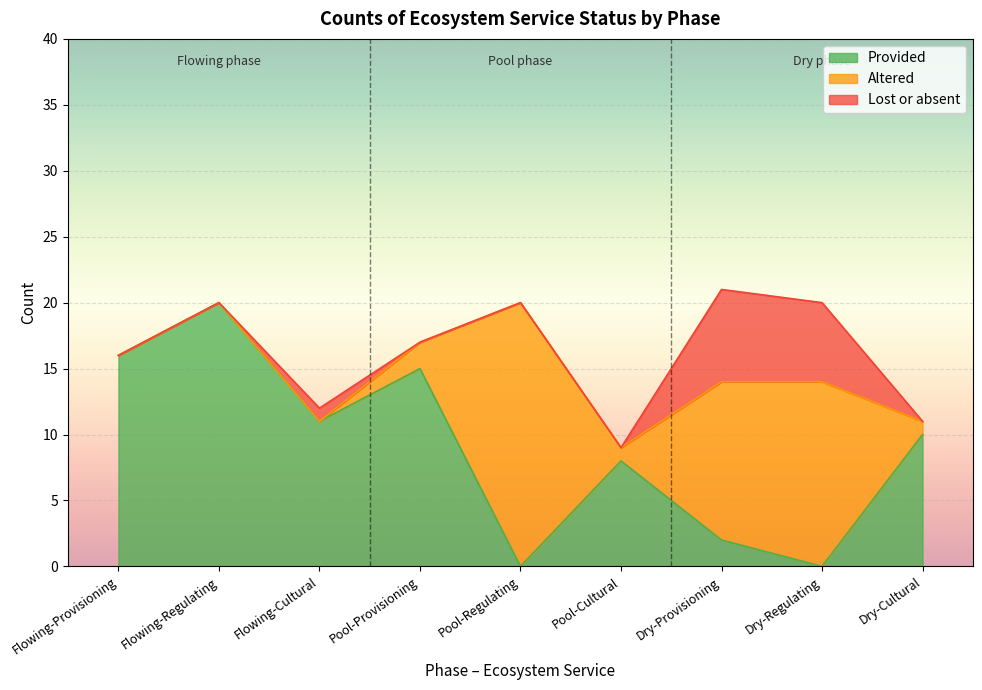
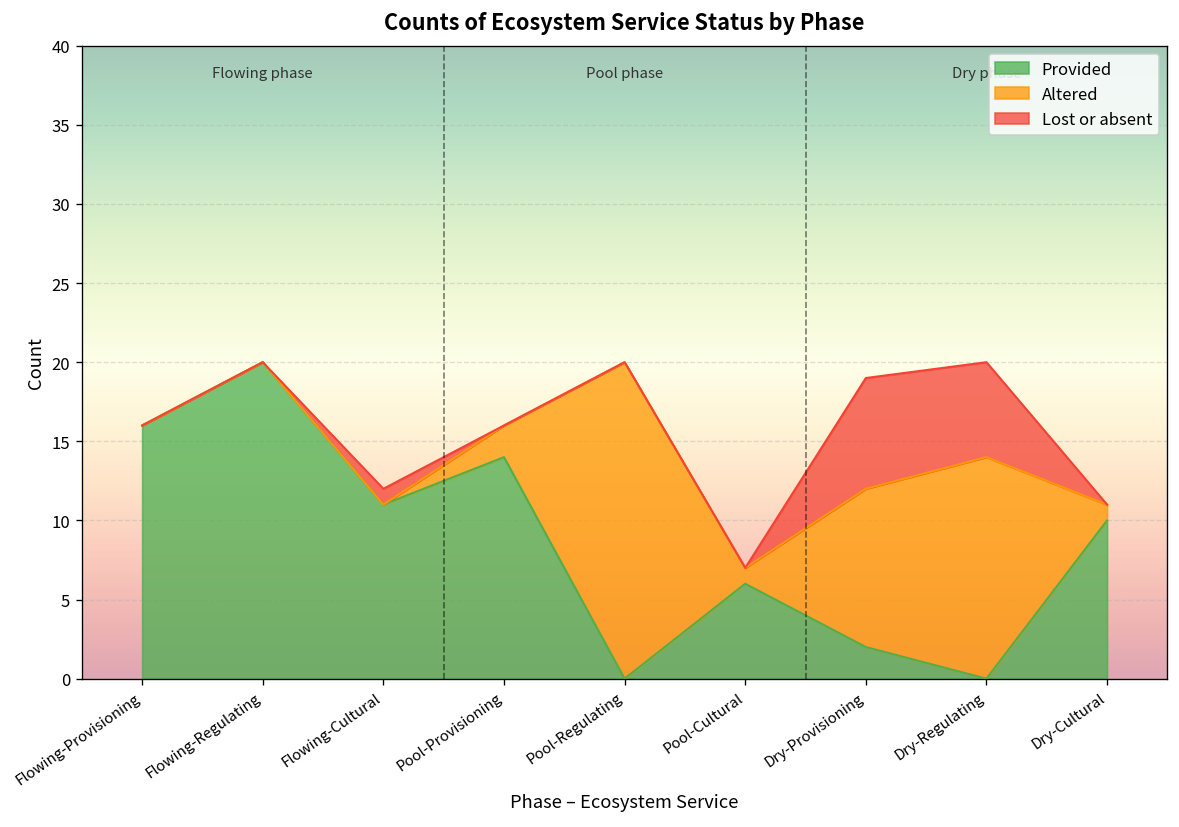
  {
    "Provided": {
-     "Pool-Provisioning": 15,
+     "Pool-Provisioning": 14,
      "Pool-Regulating": 0,
-     "Pool-Cultural": 8,
+     "Pool-Cultural": 6,
      "Dry-Provisioning": 2,
      "Dry-Regulating": 0,
      "Dry-Cultural": 10
    },
    "Altered": {
-     "Dry-Provisioning": 12,
+     "Dry-Provisioning": 10,
      "Dry-Regulating": 14
    },
    "Lost or absent": {
      "Flowing-Cultural": 1,
      "Dry-Provisioning": 7,
      "Dry-Regulating": 6
    }
  }
